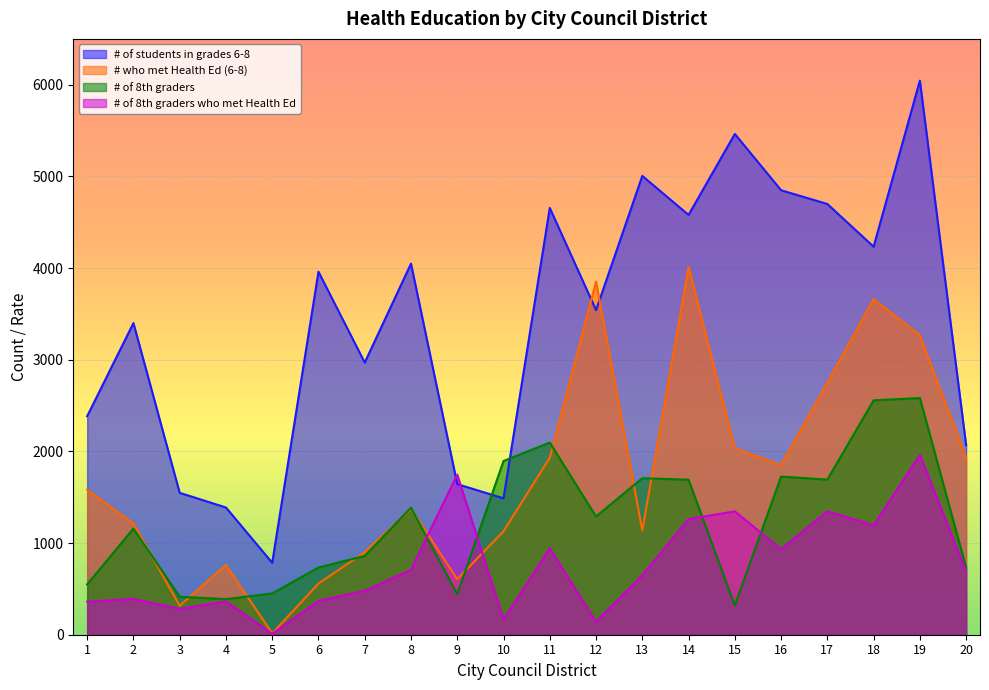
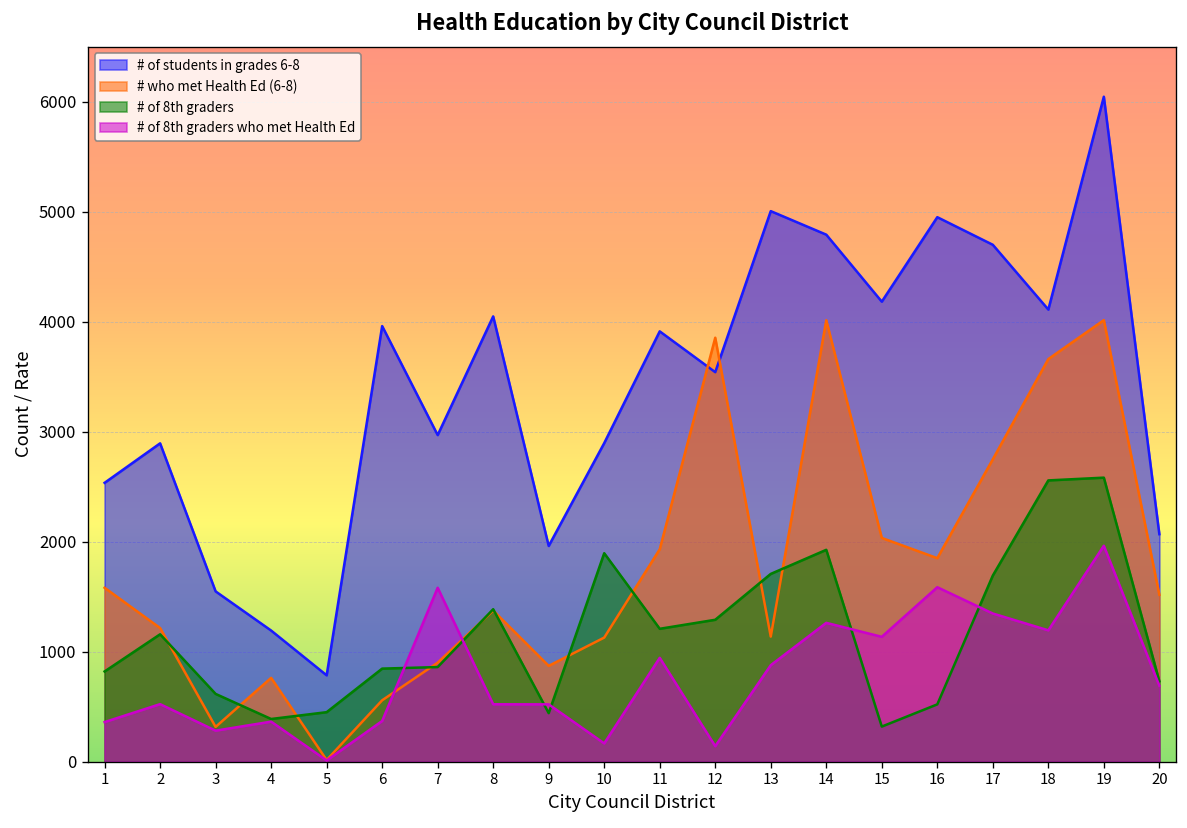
  {
    "# of students in grades 6-8": {
-     "1": 2400,
-     "2": 3400,
+     "1": 2500,
+     "2": 2900,
      "3": 1500,
-     "4": 1400,
+     "4": 1200,
      "5": 800,
      "6": 4000,
      "7": 3000,
      "8": 4000,
-     "9": 1600,
-     "10": 1500,
-     "11": 4700,
+     "9": 2000,
+     "10": 2900,
+     "11": 3900,
      "12": 3500,
      "13": 5000,
-     "14": 4600,
-     "15": 5500,
-     "16": 4800,
+     "14": 4800,
+     "15": 4200,
+     "16": 5000,
      "17": 4700,
-     "18": 4200,
+     "18": 4100,
      "19": 6000,
      "20": 2100
    },
    "# who met Health Ed (6-8)": {
      "1": 1600,
      "2": 1200,
      "3": 300,
      "4": 800,
      "6": 600,
      "7": 900,
-     "9": 600,
+     "9": 900,
      "10": 1100,
      "11": 1900,
      "12": 3900,
      "13": 1100,
      "14": 4000,
      "15": 2000,
      "16": 1900,
      "17": 2700,
      "18": 3700,
-     "19": 3300,
-     "20": 1900
+     "19": 4000,
+     "20": 1500
    },
    "# of 8th graders": {
-     "1": 500,
+     "1": 800,
      "2": 1200,
-     "3": 400,
+     "3": 600,
      "5": 500,
-     "6": 700,
+     "6": 800,
      "7": 900,
      "9": 400,
      "10": 1900,
-     "11": 2100,
+     "11": 1200,
      "12": 1300,
      "13": 1700,
-     "14": 1700,
+     "14": 1900,
      "15": 300,
-     "16": 1700,
+     "16": 500,
      "17": 1700,
      "18": 2600,
      "19": 2600,
      "20": 700
    },
    "# of 8th graders who met Health Ed": {
      "1": 400,
-     "2": 400,
+     "2": 500,
      "3": 300,
      "6": 400,
-     "7": 500,
-     "8": 700,
-     "9": 1700,
+     "7": 1600,
+     "8": 500,
+     "9": 500,
      "10": 200,
      "11": 900,
      "12": 100,
-     "13": 700,
+     "13": 900,
      "14": 1300,
-     "15": 1300,
-     "16": 900,
+     "15": 1100,
+     "16": 1600,
      "17": 1300,
      "18": 1200,
      "19": 2000,
      "20": 700
    }
  }
